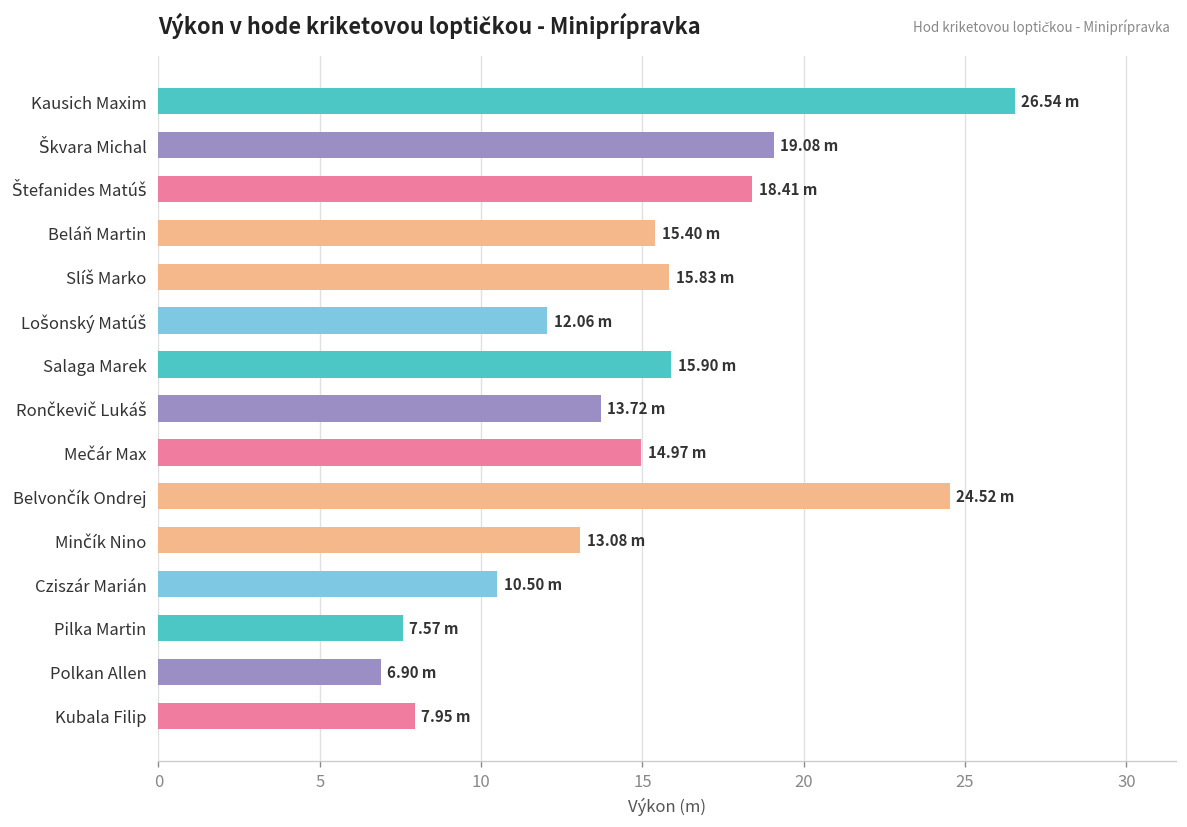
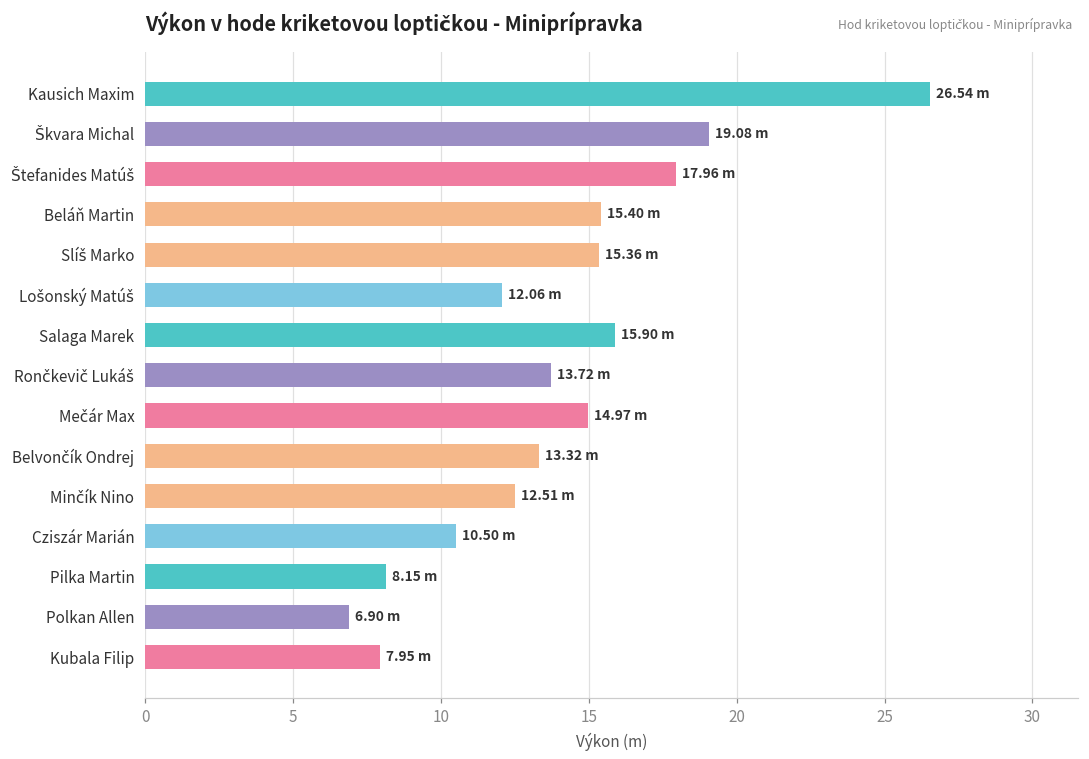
  {
    "Kausich Maxim": 26.54,
    "Škvara Michal": 19.08,
-   "Štefanides Matúš": 18.41,
+   "Štefanides Matúš": 17.96,
    "Beláň Martin": 15.40,
-   "Slíš Marko": 15.83,
+   "Slíš Marko": 15.36,
    "Lošonský Matúš": 12.06,
    "Salaga Marek": 15.90,
    "Rončkevič Lukáš": 13.72,
    "Mečár Max": 14.97,
-   "Belvončík Ondrej": 24.52,
-   "Minčík Nino": 13.08,
+   "Belvončík Ondrej": 13.32,
+   "Minčík Nino": 12.51,
    "Cziszár Marián": 10.50,
-   "Pilka Martin": 7.57,
+   "Pilka Martin": 8.15,
    "Polkan Allen": 6.90,
    "Kubala Filip": 7.95
  }
